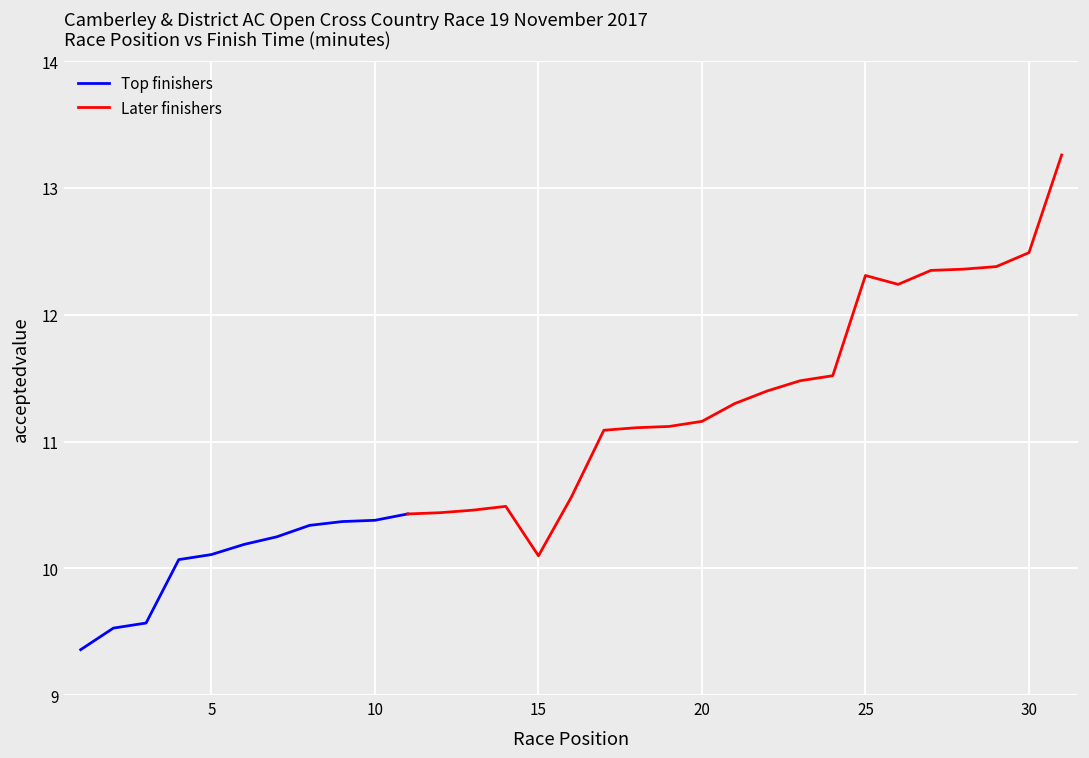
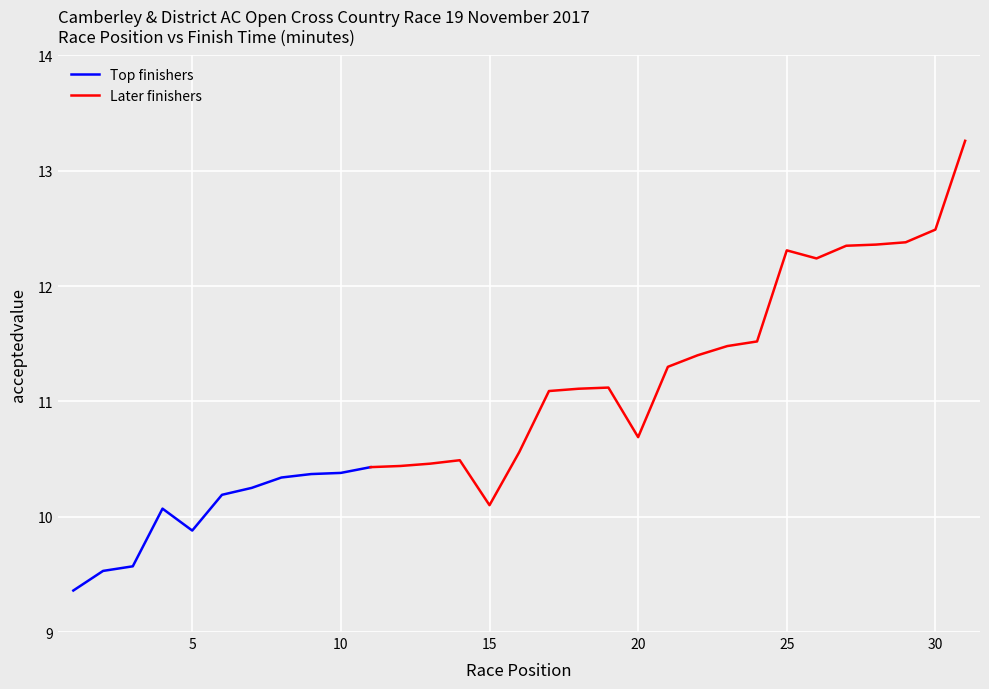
  {
    "Top finishers": {
-     "5": 10.11,
+     "5": 9.88,
      "10": 10.38
    },
    "Later finishers": {
      "15": 10.10,
-     "20": 11.16,
+     "20": 10.69,
      "25": 12.31,
      "30": 12.49
    }
  }
